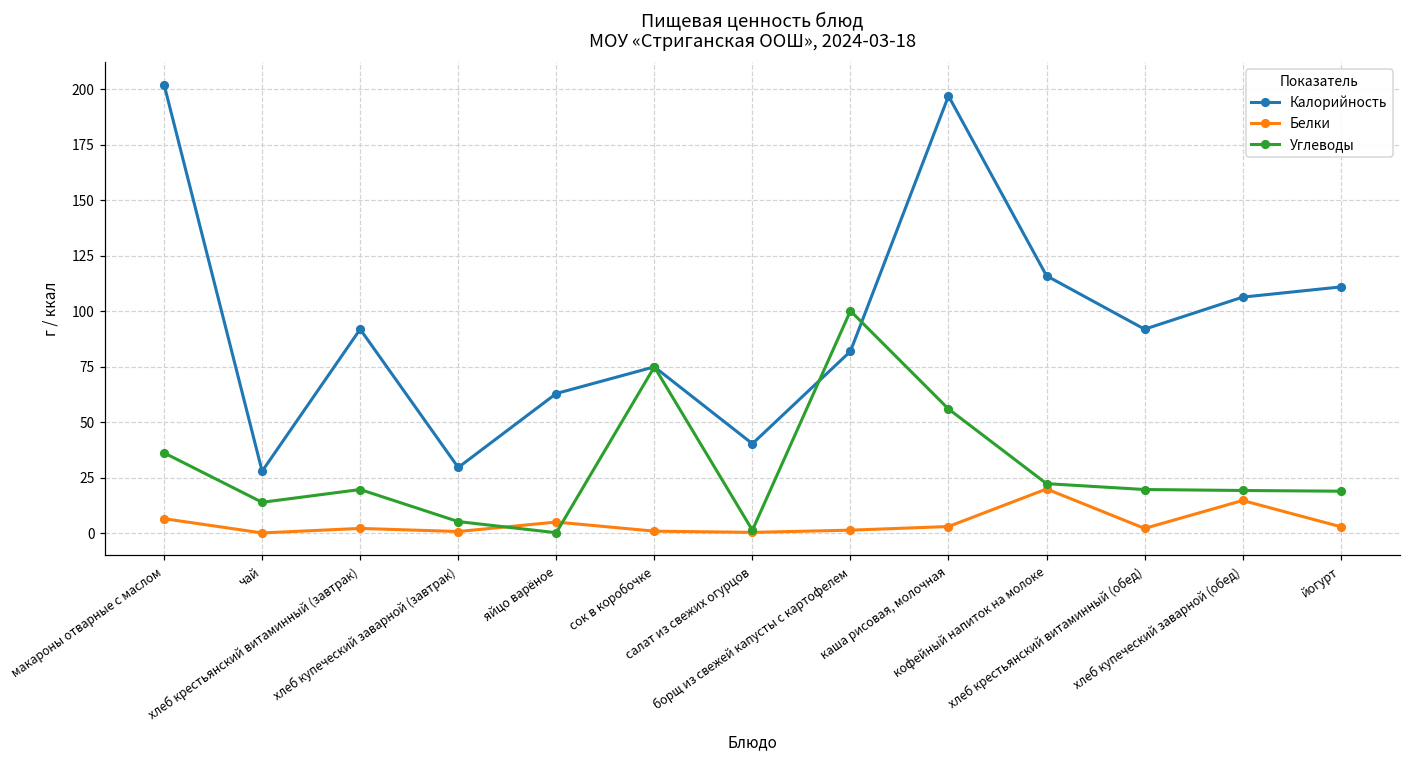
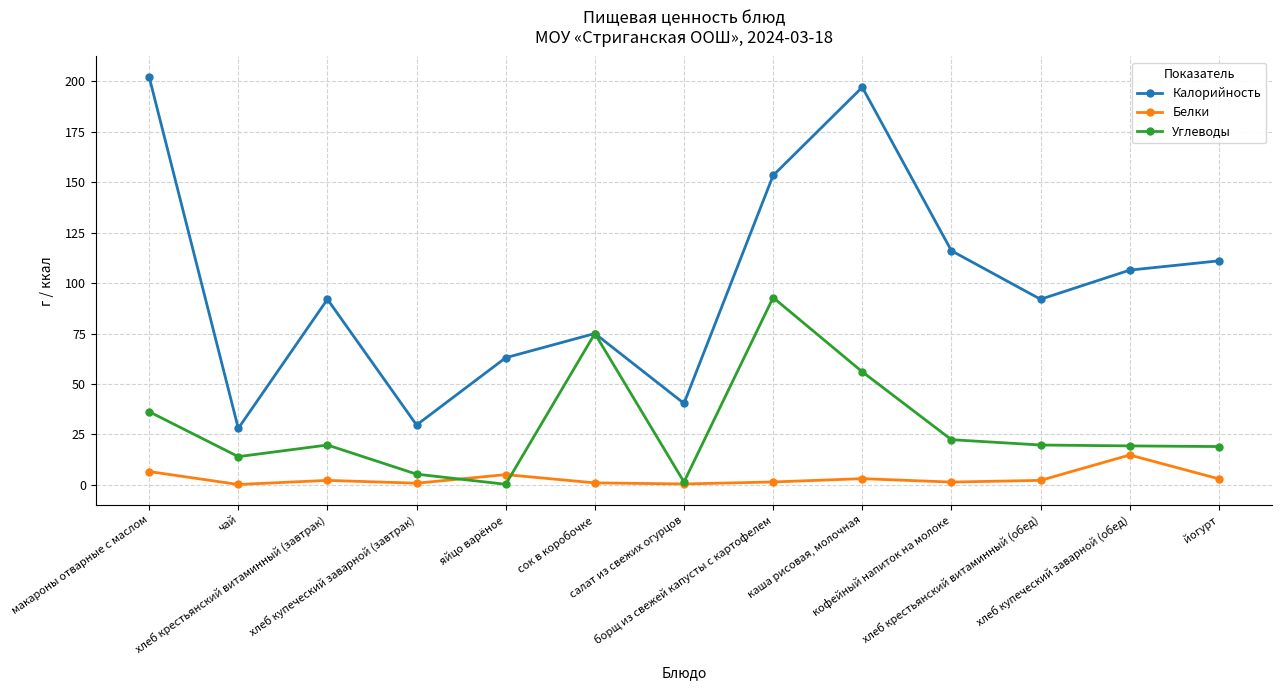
  {
    "Калорийность": {
      "макароны отварные с маслом": 202,
      "чай": 28,
      "хлеб крестьянский витаминный (завтрак)": 92,
      "хлеб купеческий заварной (завтрак)": 30,
      "яйцо варёное": 63,
      "салат из свежих огурцов": 40,
-     "борщ из свежей капусты с картофелем": 82,
+     "борщ из свежей капусты с картофелем": 153,
      "каша рисовая, молочная": 197,
      "кофейный напиток на молоке": 116,
      "хлеб крестьянский витаминный (обед)": 92,
      "хлеб купеческий заварной (обед)": 106,
      "йогурт": 111
    },
    "Белки": {
      "макароны отварные с маслом": 7,
      "чай": 0,
      "хлеб крестьянский витаминный (завтрак)": 2,
      "хлеб купеческий заварной (завтрак)": 1,
      "яйцо варёное": 5,
      "сок в коробочке": 1,
      "борщ из свежей капусты с картофелем": 1,
      "каша рисовая, молочная": 3,
-     "кофейный напиток на молоке": 20,
+     "кофейный напиток на молоке": 1,
      "хлеб крестьянский витаминный (обед)": 2,
      "хлеб купеческий заварной (обед)": 15,
      "йогурт": 3
    },
    "Углеводы": {
      "макароны отварные с маслом": 36,
      "чай": 14,
      "хлеб крестьянский витаминный (завтрак)": 20,
      "хлеб купеческий заварной (завтрак)": 5,
      "яйцо варёное": 0,
-     "борщ из свежей капусты с картофелем": 100,
+     "борщ из свежей капусты с картофелем": 93,
      "каша рисовая, молочная": 56,
      "кофейный напиток на молоке": 22,
      "хлеб крестьянский витаминный (обед)": 20,
      "хлеб купеческий заварной (обед)": 19,
      "йогурт": 19
    }
  }
